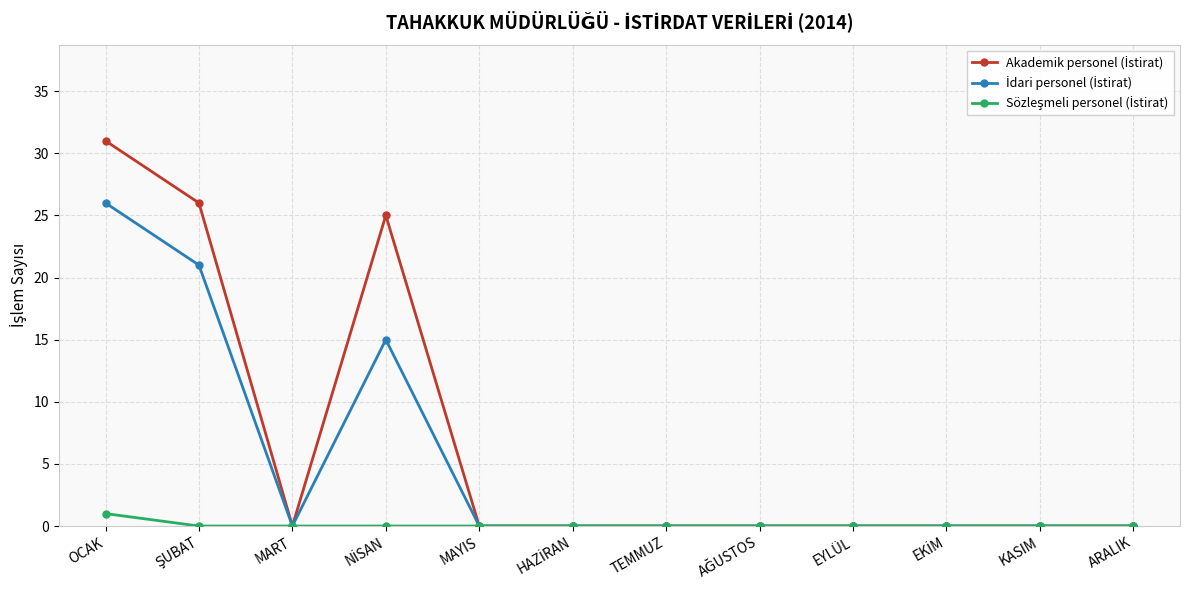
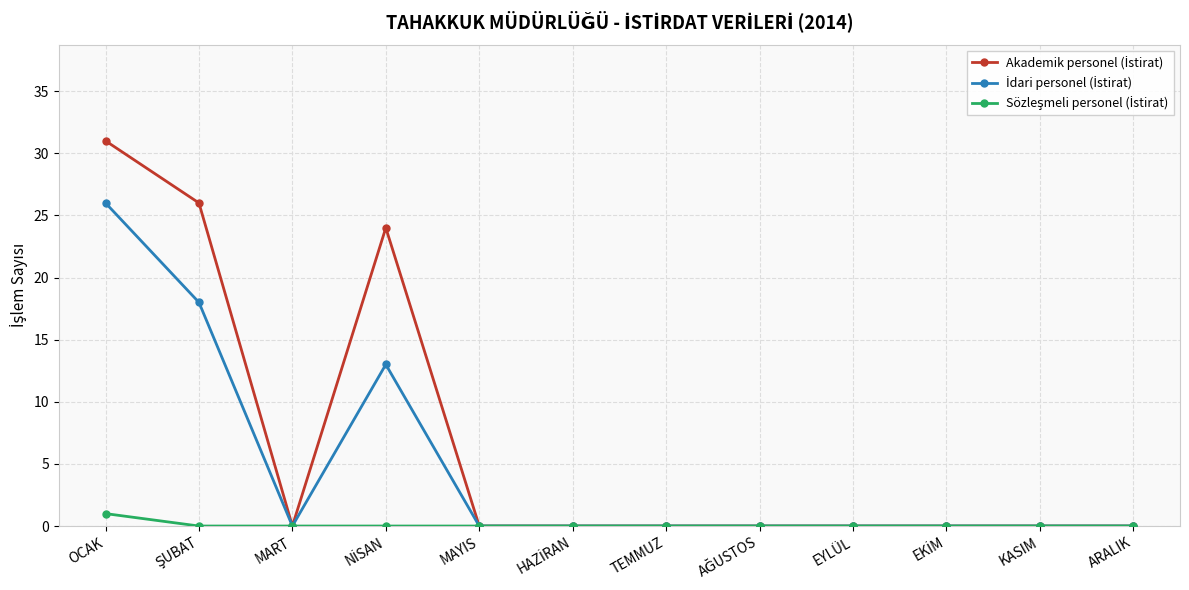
  {
    "Akademik personel (İstirat)": {
      "OCAK": 31,
      "ŞUBAT": 26,
-     "NİSAN": 25
+     "NİSAN": 24
    },
    "İdari personel (İstirat)": {
      "OCAK": 26,
-     "ŞUBAT": 21,
-     "NİSAN": 15
+     "ŞUBAT": 18,
+     "NİSAN": 13
    },
    "Sözleşmeli personel (İstirat)": {
      "OCAK": 1,
      "ŞUBAT": 0,
      "NİSAN": 0
    }
  }
